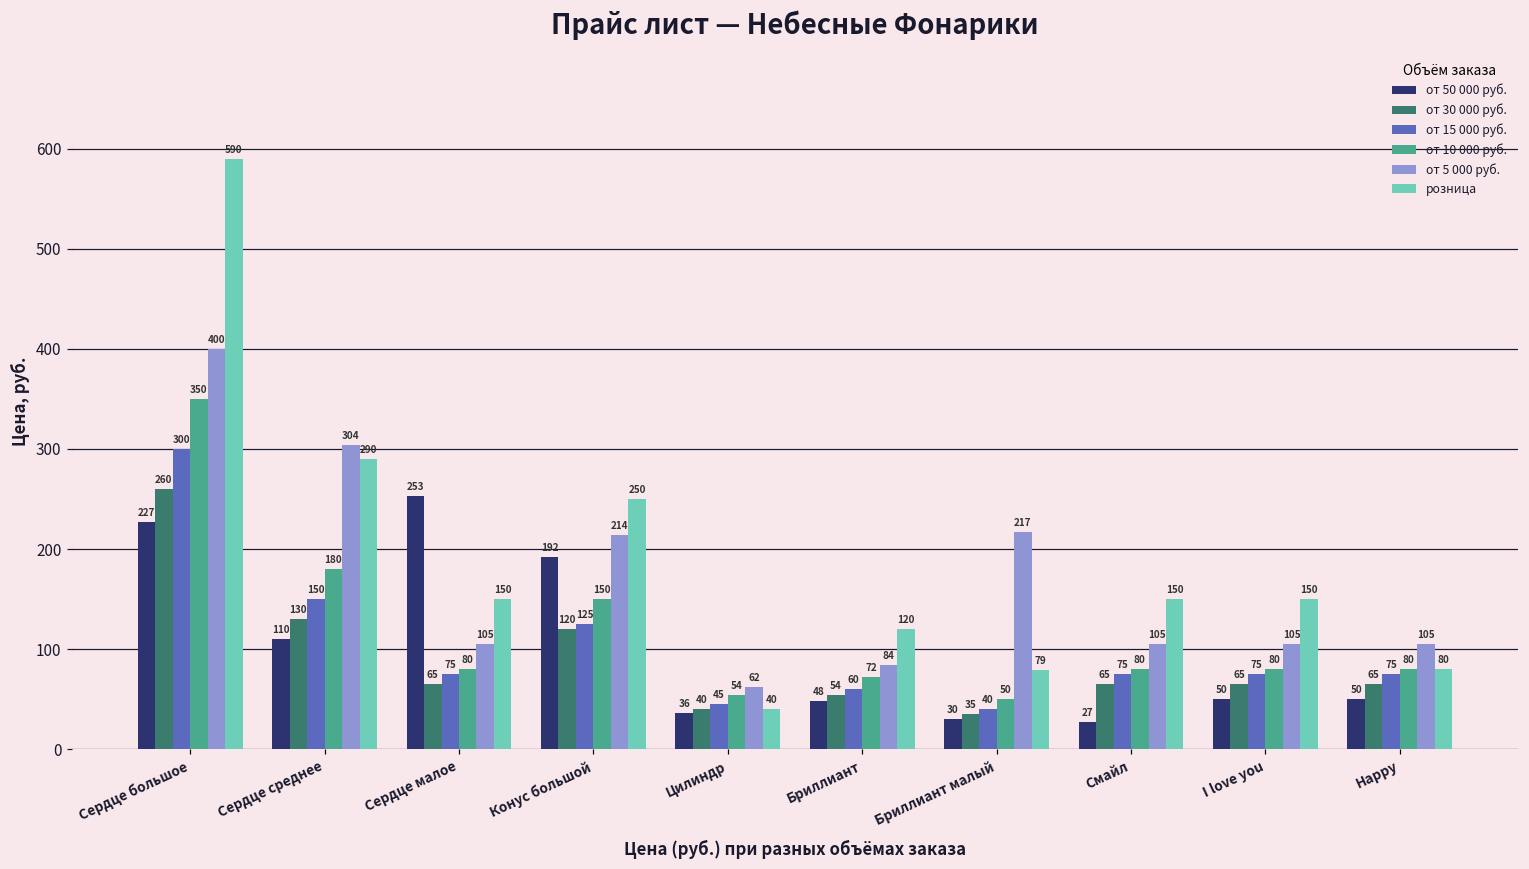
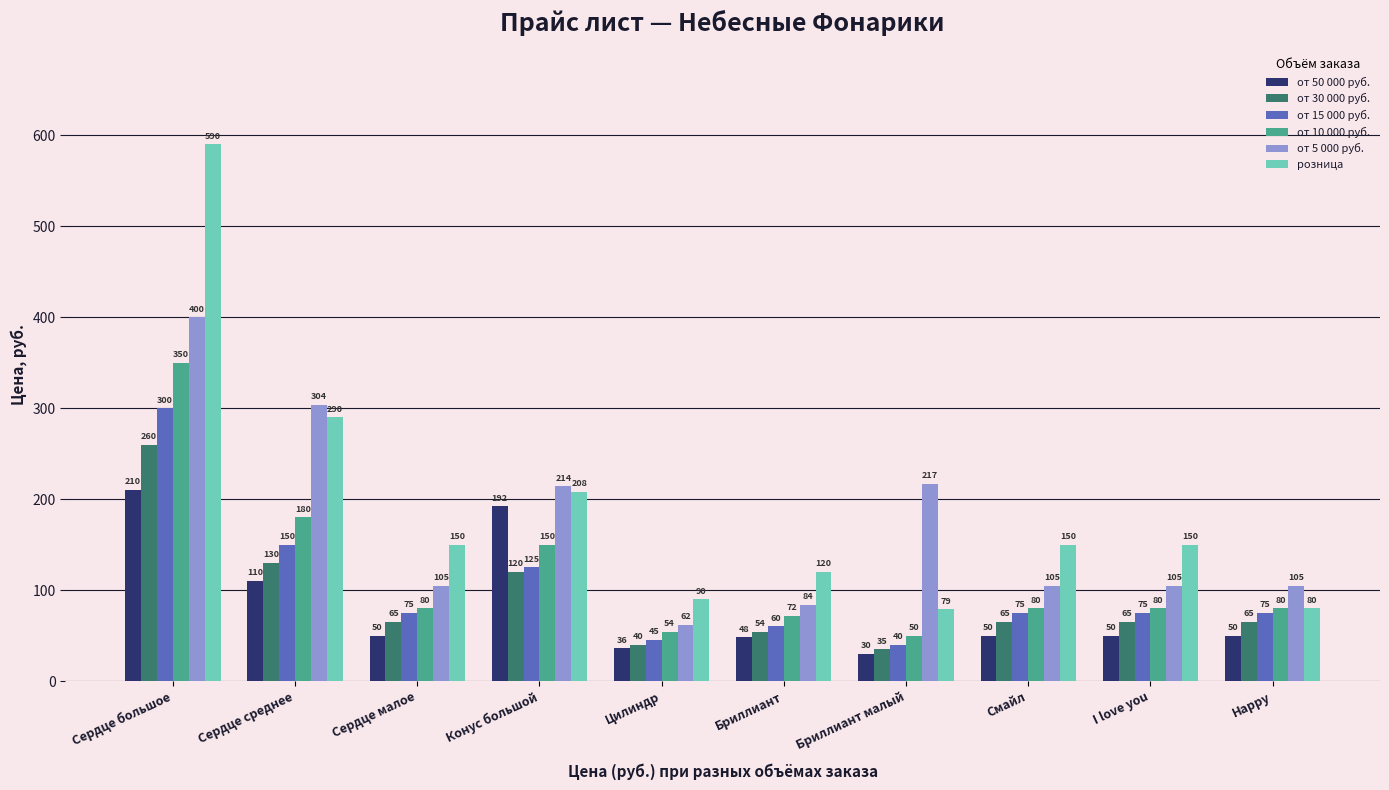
  {
    "от 50 000 руб.": {
-     "Сердце большое": 227,
+     "Сердце большое": 210,
      "Сердце среднее": 110,
-     "Сердце малое": 253,
+     "Сердце малое": 50,
      "Конус большой": 192,
      "Цилиндр": 36,
      "Бриллиант": 48,
      "Бриллиант малый": 30,
-     "Смайл": 27,
+     "Смайл": 50,
      "I love you": 50,
      "Happy": 50
    },
    "от 15 000 руб.": {
      "Сердце большое": 300,
      "Сердце среднее": 150,
      "Сердце малое": 75,
      "Конус большой": 125,
      "Цилиндр": 45,
      "Бриллиант": 60,
      "Бриллиант малый": 40,
      "Смайл": 75,
      "I love you": 75,
      "Happy": 75
    },
    "от 5 000 руб.": {
      "Сердце большое": 400,
      "Сердце среднее": 304,
      "Сердце малое": 105,
      "Конус большой": 214,
      "Цилиндр": 62,
      "Бриллиант": 84,
      "Бриллиант малый": 217,
      "Смайл": 105,
      "I love you": 105,
      "Happy": 105
    },
    "розница": {
      "Сердце большое": 590,
      "Сердце среднее": 290,
      "Сердце малое": 150,
-     "Конус большой": 250,
-     "Цилиндр": 40,
+     "Конус большой": 208,
+     "Цилиндр": 90,
      "Бриллиант": 120,
      "Бриллиант малый": 79,
      "Смайл": 150,
      "I love you": 150,
      "Happy": 80
    }
  }
